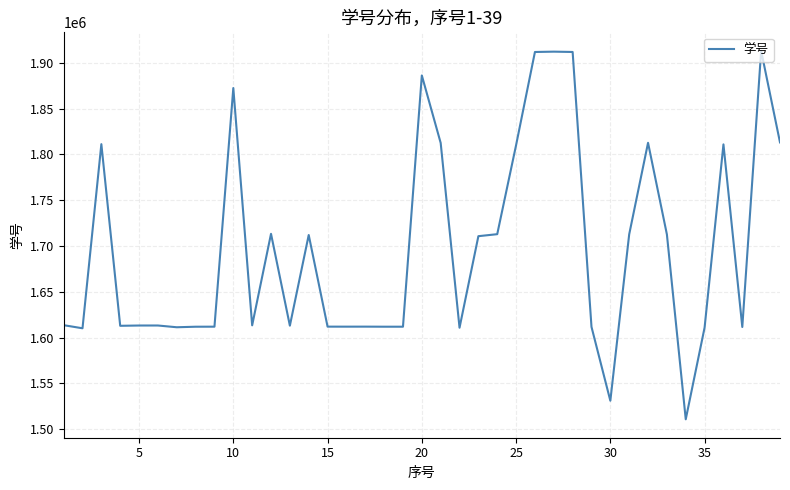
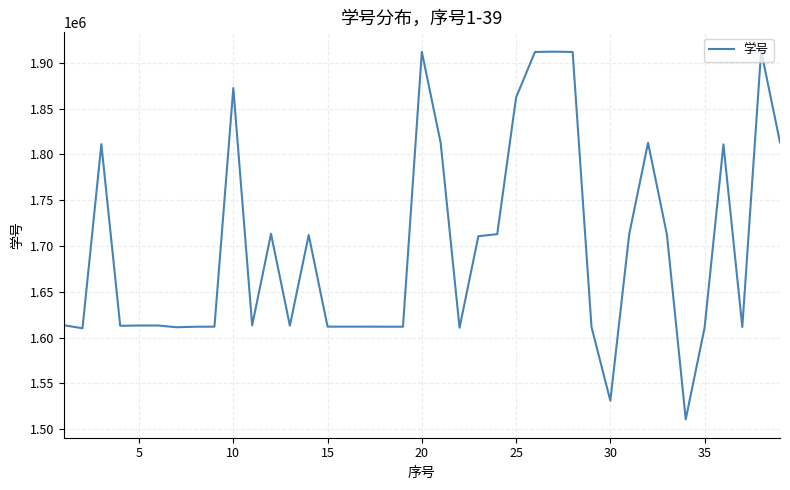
  {
    "5": 1610000,
    "10": 1870000,
    "15": 1610000,
-   "20": 1890000,
-   "25": 1810000,
+   "20": 1910000,
+   "25": 1860000,
    "30": 1530000,
    "35": 1610000
  }
